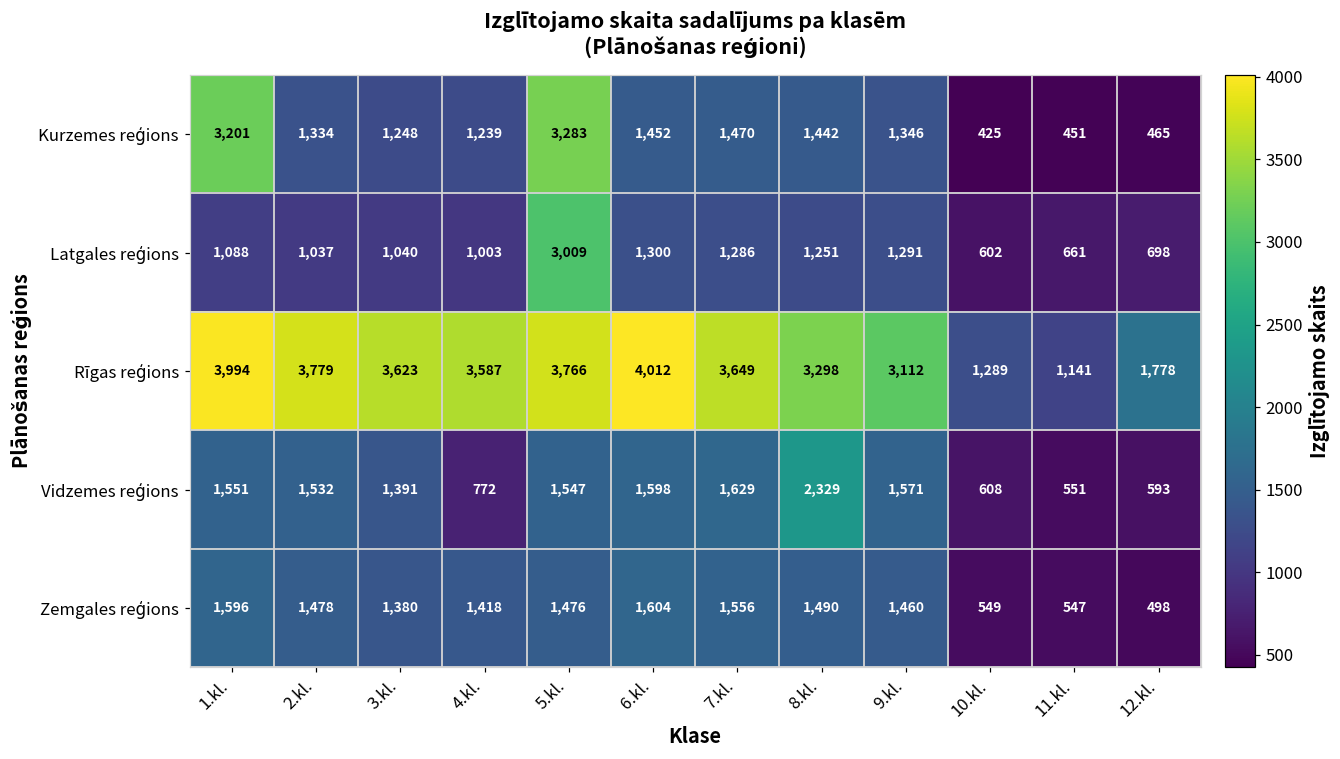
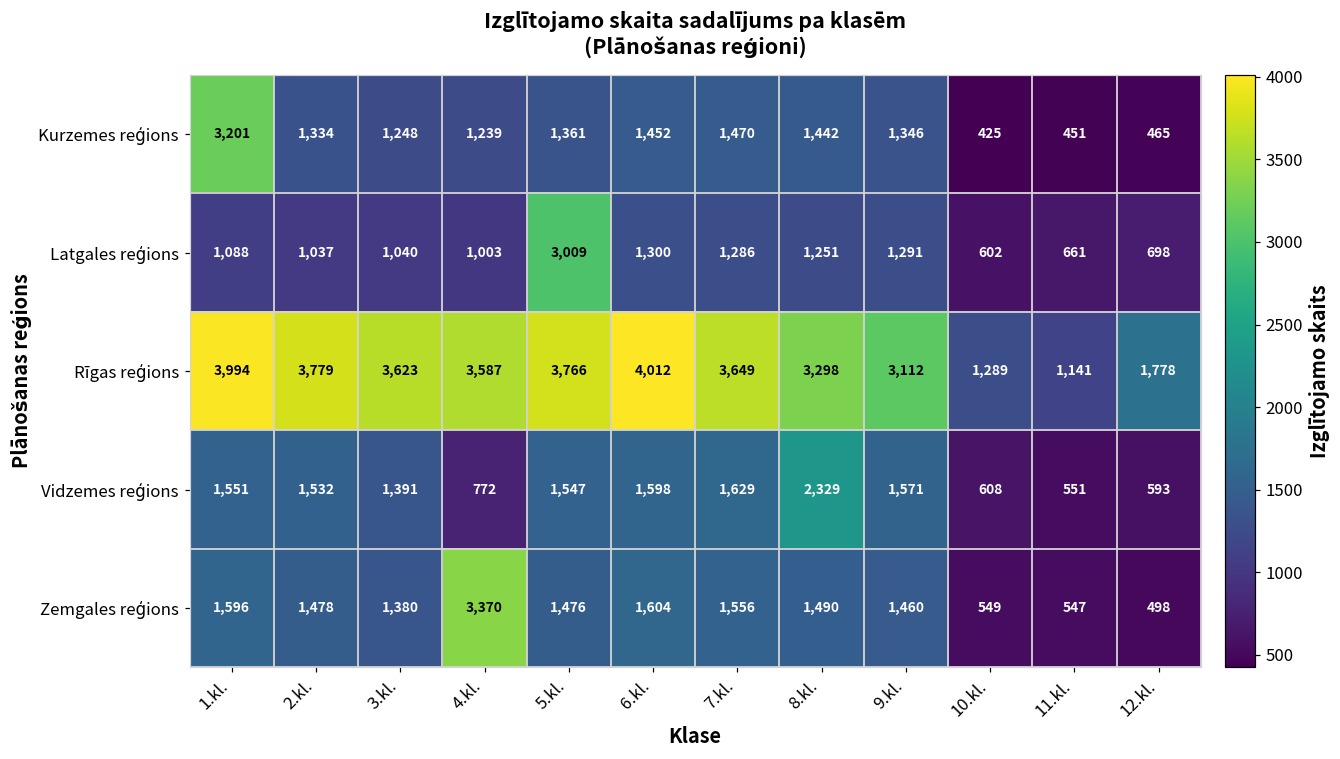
  {
    "Kurzemes reģions": {
      "1.kl.": "3,201",
      "2.kl.": "1,334",
      "3.kl.": "1,248",
      "4.kl.": "1,239",
-     "5.kl.": "3,283",
+     "5.kl.": "1,361",
      "6.kl.": "1,452",
      "7.kl.": "1,470",
      "8.kl.": "1,442",
      "9.kl.": "1,346",
      "10.kl.": "425",
      "11.kl.": "451",
      "12.kl.": "465"
    },
    "Latgales reģions": {
      "1.kl.": "1,088",
      "2.kl.": "1,037",
      "3.kl.": "1,040",
      "4.kl.": "1,003",
      "5.kl.": "3,009",
      "6.kl.": "1,300",
      "7.kl.": "1,286",
      "8.kl.": "1,251",
      "9.kl.": "1,291",
      "10.kl.": "602",
      "11.kl.": "661",
      "12.kl.": "698"
    },
    "Rīgas reģions": {
      "1.kl.": "3,994",
      "2.kl.": "3,779",
      "3.kl.": "3,623",
      "4.kl.": "3,587",
      "5.kl.": "3,766",
      "6.kl.": "4,012",
      "7.kl.": "3,649",
      "8.kl.": "3,298",
      "9.kl.": "3,112",
      "10.kl.": "1,289",
      "11.kl.": "1,141",
      "12.kl.": "1,778"
    },
    "Vidzemes reģions": {
      "1.kl.": "1,551",
      "2.kl.": "1,532",
      "3.kl.": "1,391",
      "4.kl.": "772",
      "5.kl.": "1,547",
      "6.kl.": "1,598",
      "7.kl.": "1,629",
      "8.kl.": "2,329",
      "9.kl.": "1,571",
      "10.kl.": "608",
      "11.kl.": "551",
      "12.kl.": "593"
    },
    "Zemgales reģions": {
      "1.kl.": "1,596",
      "2.kl.": "1,478",
      "3.kl.": "1,380",
-     "4.kl.": "1,418",
+     "4.kl.": "3,370",
      "5.kl.": "1,476",
      "6.kl.": "1,604",
      "7.kl.": "1,556",
      "8.kl.": "1,490",
      "9.kl.": "1,460",
      "10.kl.": "549",
      "11.kl.": "547",
      "12.kl.": "498"
    }
  }
